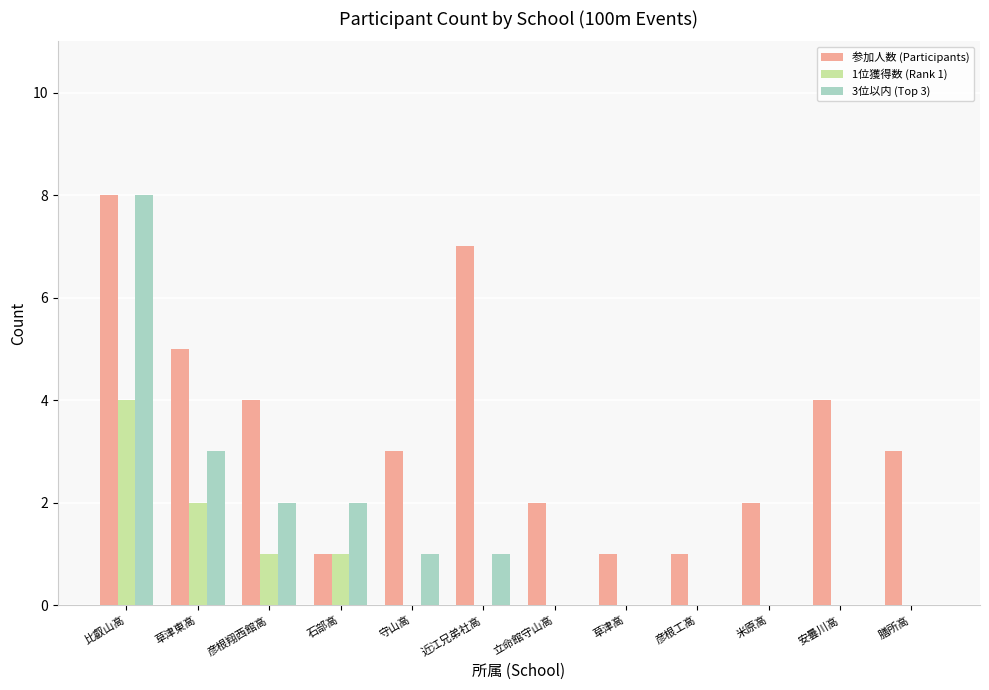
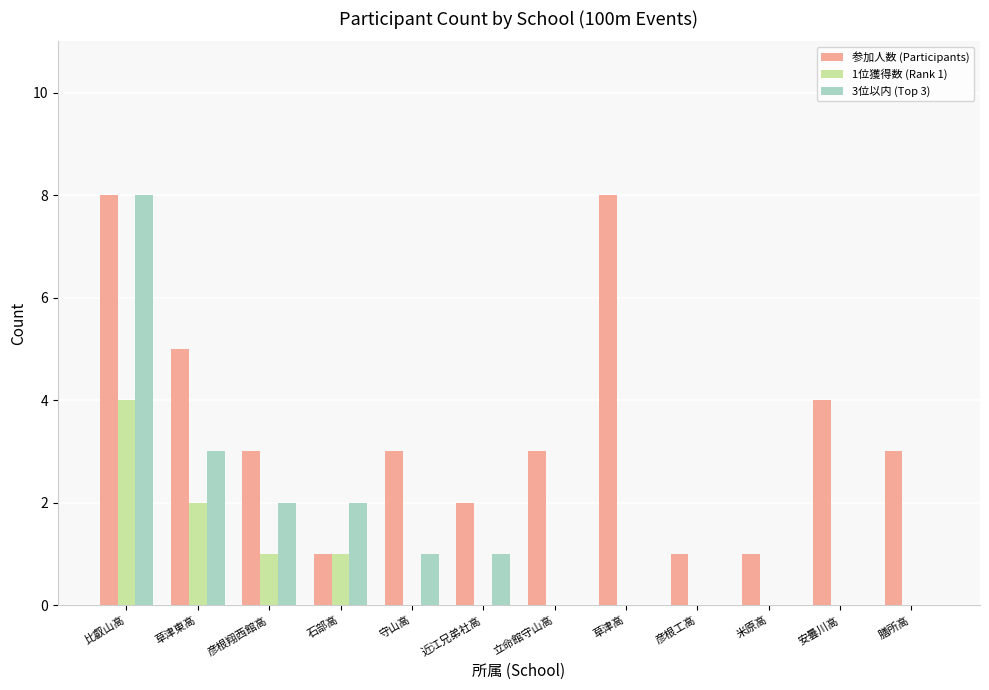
  {
    "参加人数 (Participants)": {
      "比叡山高": 8,
      "草津東高": 5,
-     "彦根翔西館高": 4,
+     "彦根翔西館高": 3,
      "石部高": 1,
      "守山高": 3,
-     "近江兄弟社高": 7,
-     "立命館守山高": 2,
-     "草津高": 1,
+     "近江兄弟社高": 2,
+     "立命館守山高": 3,
+     "草津高": 8,
      "彦根工高": 1,
-     "米原高": 2,
+     "米原高": 1,
      "安曇川高": 4,
      "膳所高": 3
    }
  }
